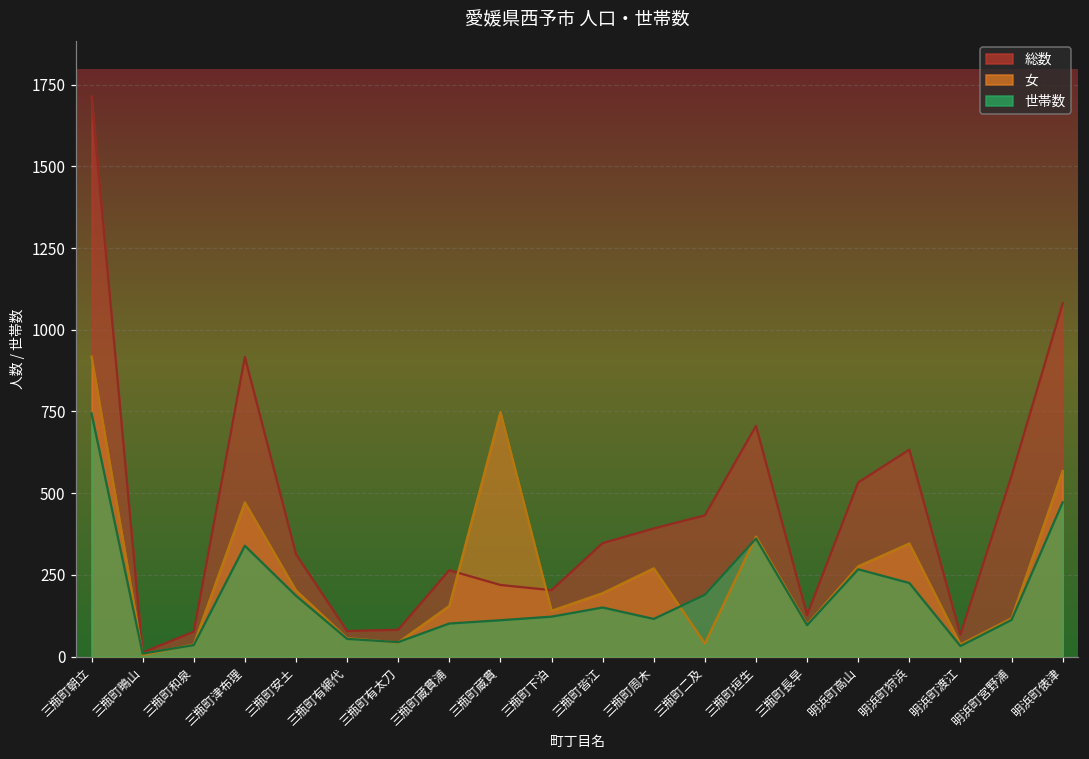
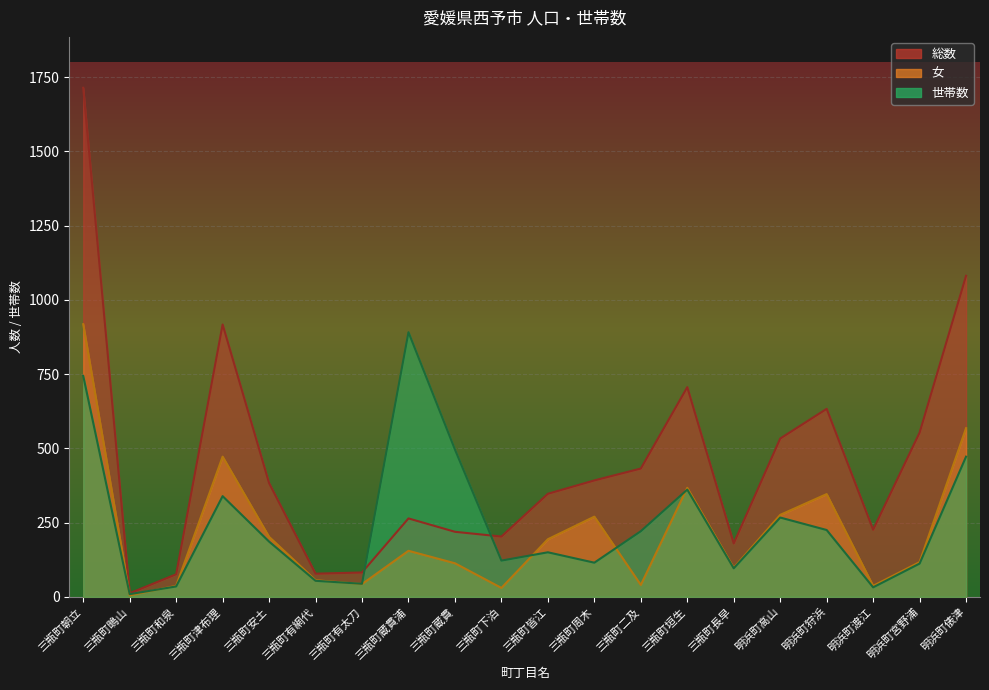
  {
    "総数": {
      "三瓶町朝立": 1710,
      "三瓶町和泉": 80,
      "三瓶町津布理": 920,
-     "三瓶町安土": 310,
+     "三瓶町安土": 380,
      "三瓶町有網代": 80,
      "三瓶町有太刀": 80,
      "三瓶町蔵貫浦": 260,
      "三瓶町蔵貫": 220,
      "三瓶町下泊": 200,
      "三瓶町皆江": 350,
      "三瓶町周木": 390,
      "三瓶町二及": 430,
      "三瓶町垣生": 710,
-     "三瓶町長早": 130,
+     "三瓶町長早": 180,
      "明浜町高山": 530,
      "明浜町狩浜": 630,
-     "明浜町渡江": 70,
+     "明浜町渡江": 230,
      "明浜町宮野浦": 550,
      "明浜町俵津": 1080
    },
    "女": {
      "三瓶町朝立": 920,
      "三瓶町津布理": 470,
      "三瓶町安土": 200,
      "三瓶町蔵貫浦": 160,
-     "三瓶町蔵貫": 750,
-     "三瓶町下泊": 140,
+     "三瓶町蔵貫": 110,
+     "三瓶町下泊": 30,
      "三瓶町皆江": 190,
      "三瓶町周木": 270,
      "三瓶町二及": 40,
      "明浜町高山": 280,
      "明浜町狩浜": 350,
      "明浜町俵津": 570
    },
    "世帯数": {
      "三瓶町朝立": 740,
      "三瓶町津布理": 340,
      "三瓶町安土": 190,
-     "三瓶町蔵貫浦": 100,
-     "三瓶町蔵貫": 110,
+     "三瓶町蔵貫浦": 890,
+     "三瓶町蔵貫": 500,
      "三瓶町下泊": 120,
      "三瓶町皆江": 150,
      "三瓶町周木": 120,
-     "三瓶町二及": 190,
+     "三瓶町二及": 220,
      "明浜町高山": 270,
      "明浜町狩浜": 230,
      "明浜町俵津": 470
    }
  }
